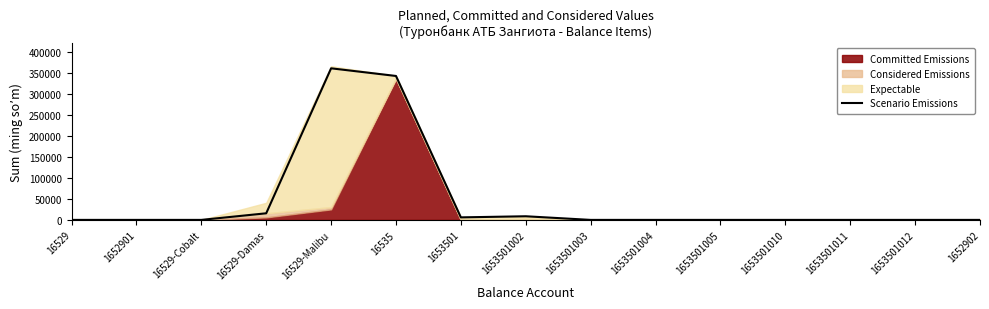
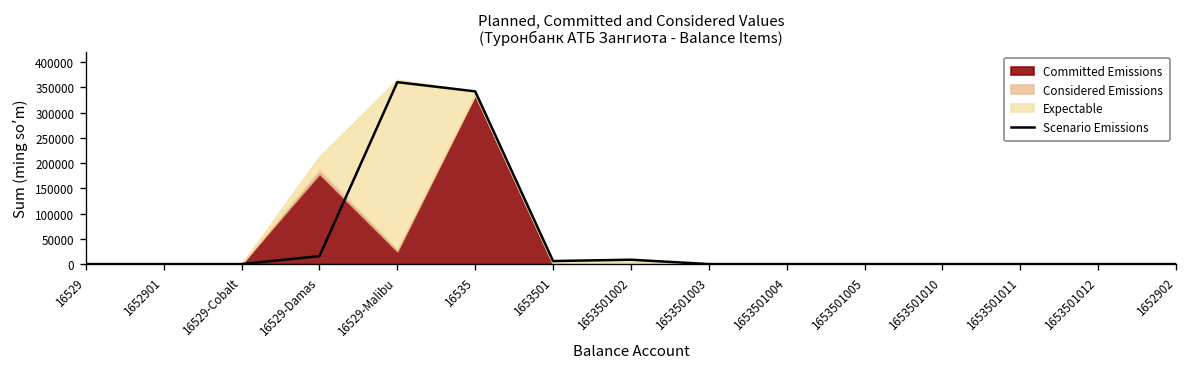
  {
    "Committed Emissions": {
-     "16529-Damas": 10000
+     "16529-Damas": 180000
    }
  }
